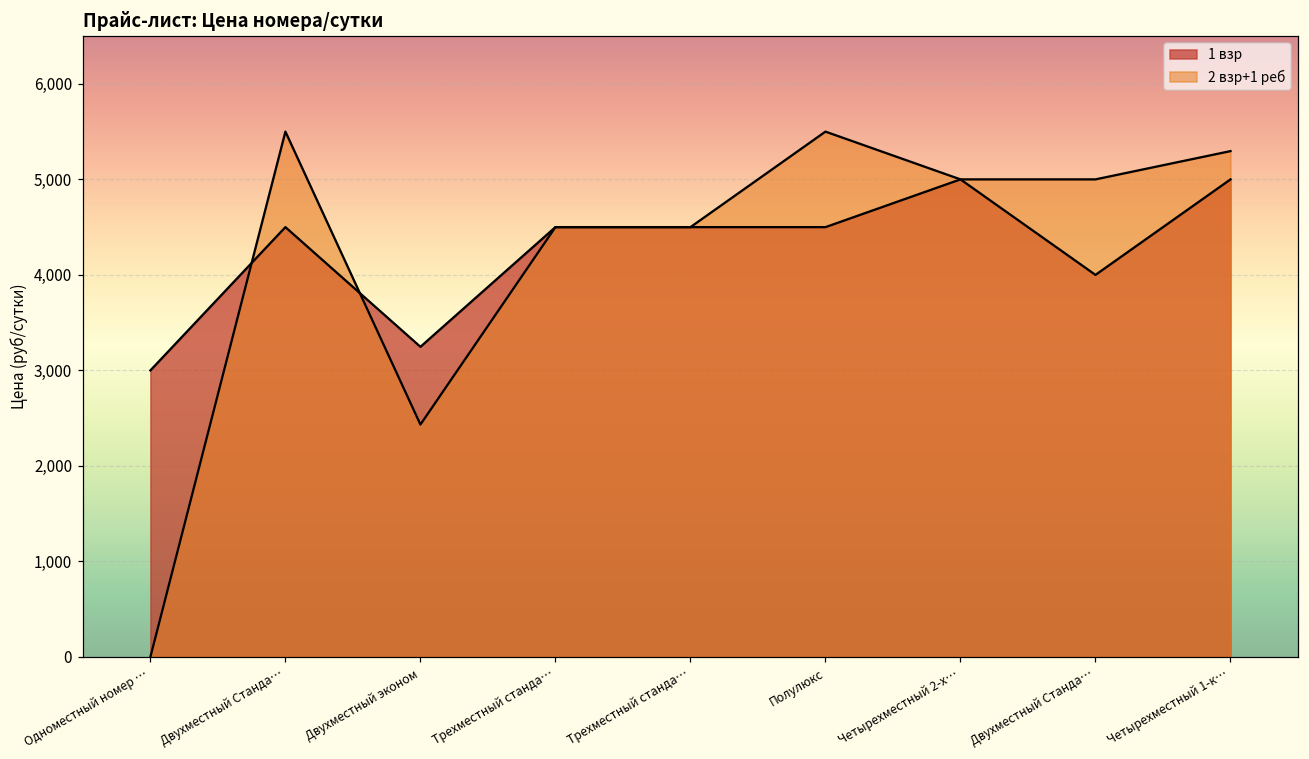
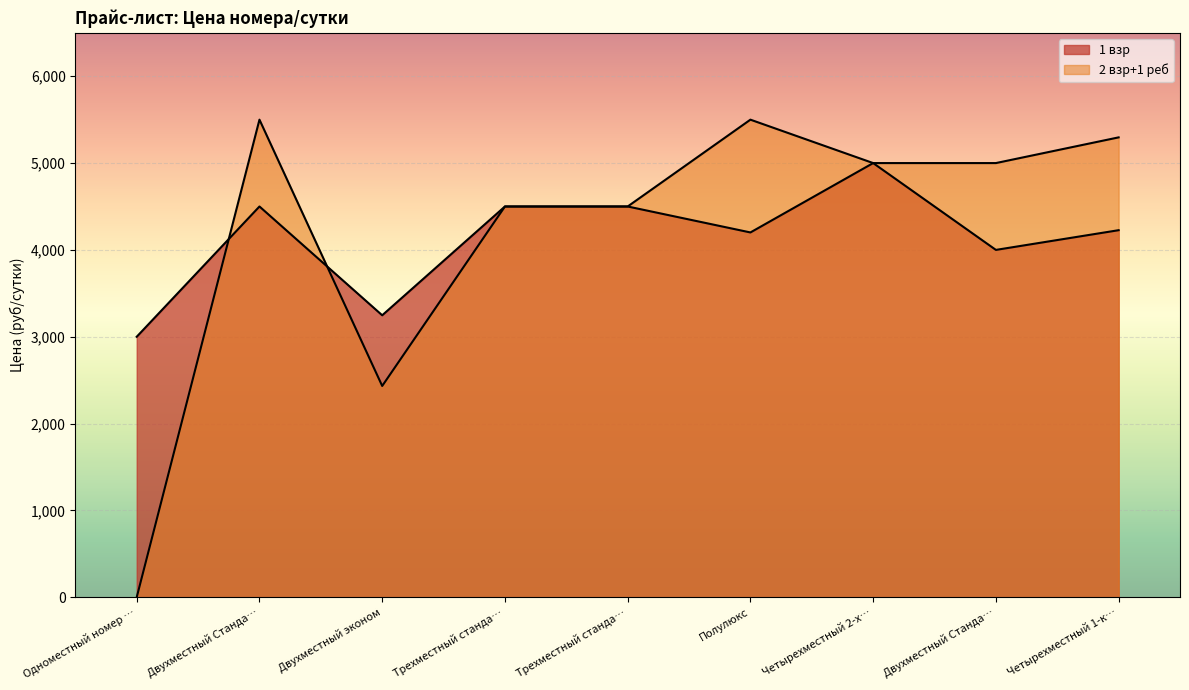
  {
    "1 взр": {
      "Одноместный номер …": "3,000",
      "Двухместный эконом": "3,200",
-     "Полулюкс": "4,500",
-     "Четырехместный 1-к…": "5,000"
+     "Полулюкс": "4,200",
+     "Четырехместный 1-к…": "4,200"
    },
    "2 взр+1 реб": {
      "Одноместный номер …": "0",
      "Двухместный эконом": "2,400",
      "Полулюкс": "5,500",
      "Четырехместный 1-к…": "5,300"
    }
  }
